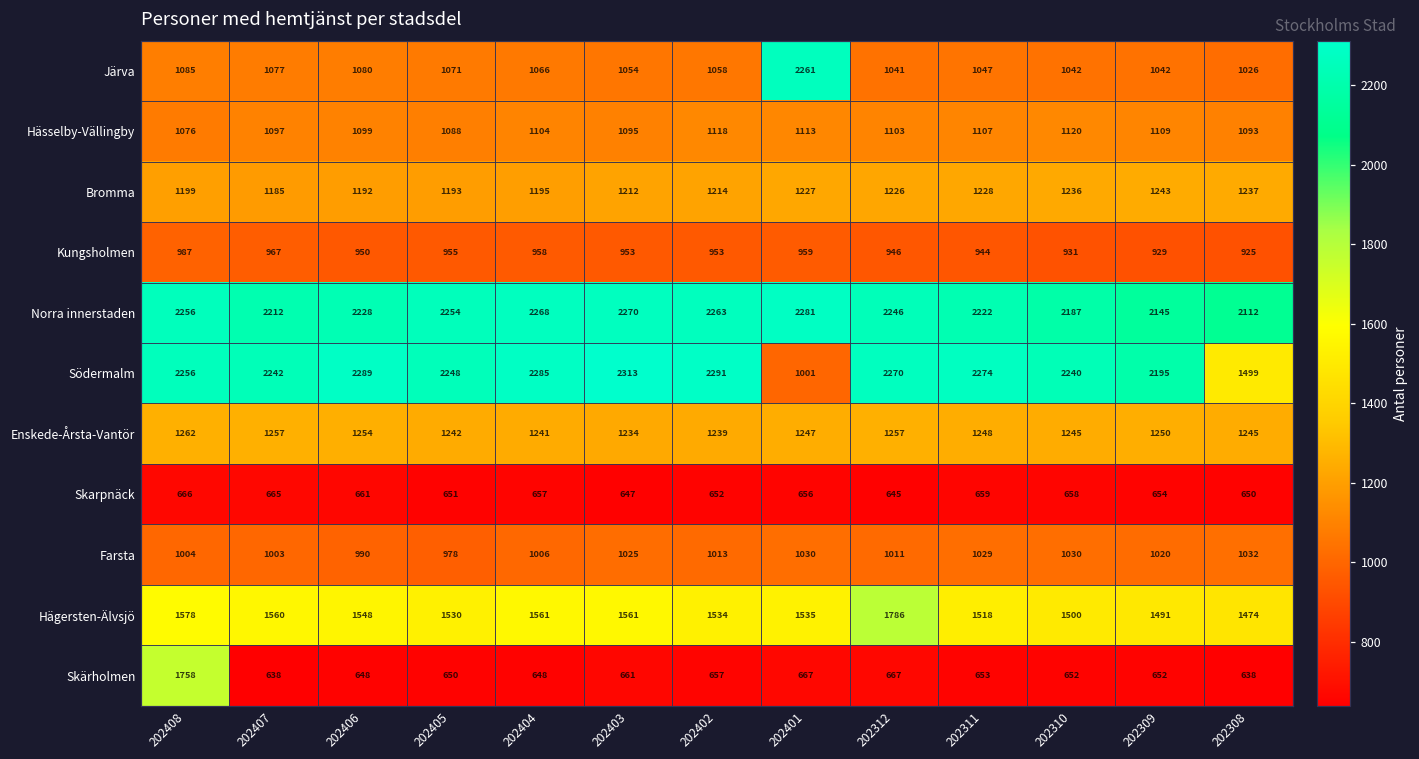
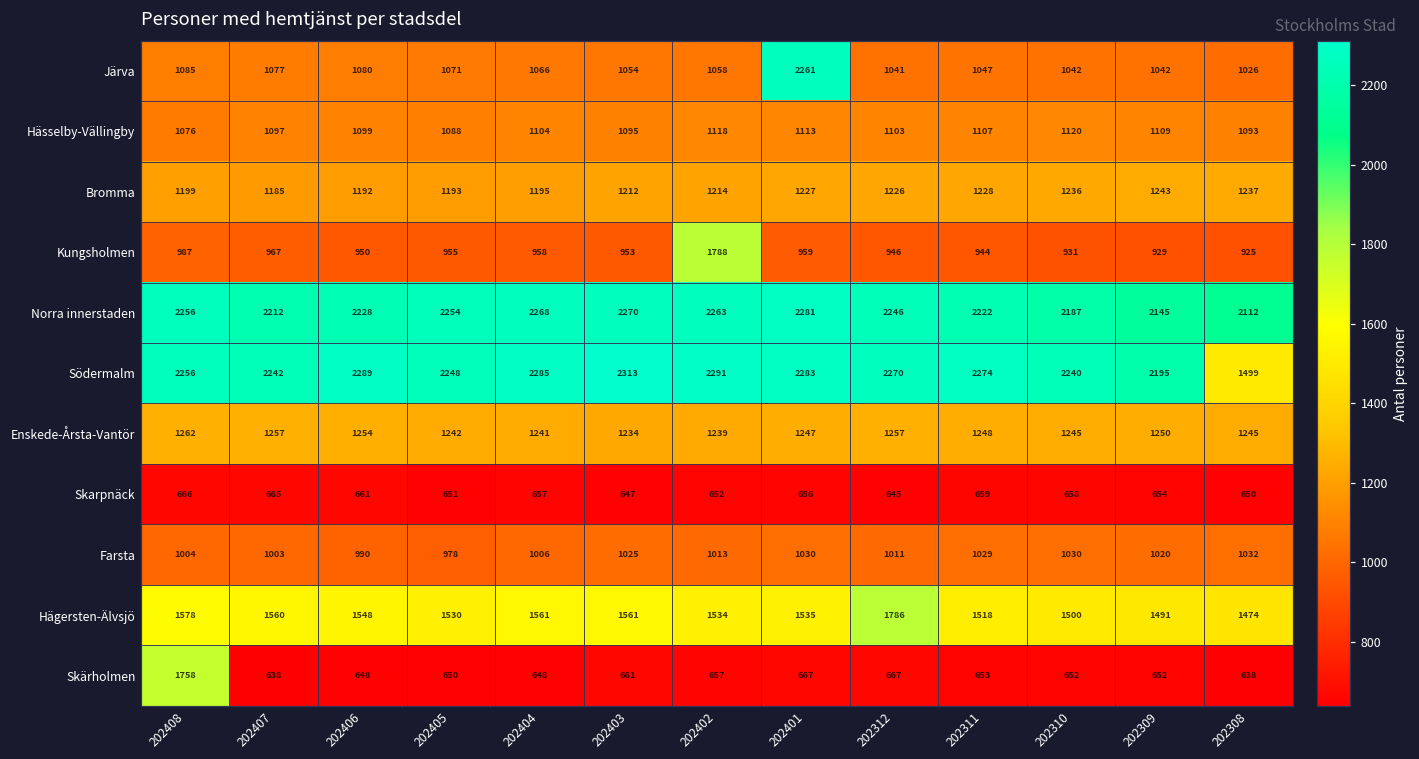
  {
    "Järva": {
      "202408": 1085,
      "202407": 1077,
      "202406": 1080,
      "202405": 1071,
      "202404": 1066,
      "202403": 1054,
      "202402": 1058,
      "202401": 2261,
      "202312": 1041,
      "202311": 1047,
      "202310": 1042,
      "202309": 1042,
      "202308": 1026
    },
    "Hässelby-Vällingby": {
      "202408": 1076,
      "202407": 1097,
      "202406": 1099,
      "202405": 1088,
      "202404": 1104,
      "202403": 1095,
      "202402": 1118,
      "202401": 1113,
      "202312": 1103,
      "202311": 1107,
      "202310": 1120,
      "202309": 1109,
      "202308": 1093
    },
    "Bromma": {
      "202408": 1199,
      "202407": 1185,
      "202406": 1192,
      "202405": 1193,
      "202404": 1195,
      "202403": 1212,
      "202402": 1214,
      "202401": 1227,
      "202312": 1226,
      "202311": 1228,
      "202310": 1236,
      "202309": 1243,
      "202308": 1237
    },
    "Kungsholmen": {
      "202408": 987,
      "202407": 967,
      "202406": 950,
      "202405": 955,
      "202404": 958,
      "202403": 953,
-     "202402": 953,
+     "202402": 1788,
      "202401": 959,
      "202312": 946,
      "202311": 944,
      "202310": 931,
      "202309": 929,
      "202308": 925
    },
    "Norra innerstaden": {
      "202408": 2256,
      "202407": 2212,
      "202406": 2228,
      "202405": 2254,
      "202404": 2268,
      "202403": 2270,
      "202402": 2263,
      "202401": 2281,
      "202312": 2246,
      "202311": 2222,
      "202310": 2187,
      "202309": 2145,
      "202308": 2112
    },
    "Södermalm": {
      "202408": 2256,
      "202407": 2242,
      "202406": 2289,
      "202405": 2248,
      "202404": 2285,
      "202403": 2313,
      "202402": 2291,
-     "202401": 1001,
+     "202401": 2283,
      "202312": 2270,
      "202311": 2274,
      "202310": 2240,
      "202309": 2195,
      "202308": 1499
    },
    "Enskede-Årsta-Vantör": {
      "202408": 1262,
      "202407": 1257,
      "202406": 1254,
      "202405": 1242,
      "202404": 1241,
      "202403": 1234,
      "202402": 1239,
      "202401": 1247,
      "202312": 1257,
      "202311": 1248,
      "202310": 1245,
      "202309": 1250,
      "202308": 1245
    },
    "Skarpnäck": {
      "202408": 666,
      "202407": 665,
      "202406": 661,
      "202405": 651,
      "202404": 657,
      "202403": 647,
      "202402": 652,
      "202401": 656,
      "202312": 645,
      "202311": 659,
      "202310": 658,
      "202309": 654,
      "202308": 650
    },
    "Farsta": {
      "202408": 1004,
      "202407": 1003,
      "202406": 990,
      "202405": 978,
      "202404": 1006,
      "202403": 1025,
      "202402": 1013,
      "202401": 1030,
      "202312": 1011,
      "202311": 1029,
      "202310": 1030,
      "202309": 1020,
      "202308": 1032
    },
    "Hägersten-Älvsjö": {
      "202408": 1578,
      "202407": 1560,
      "202406": 1548,
      "202405": 1530,
      "202404": 1561,
      "202403": 1561,
      "202402": 1534,
      "202401": 1535,
      "202312": 1786,
      "202311": 1518,
      "202310": 1500,
      "202309": 1491,
      "202308": 1474
    },
    "Skärholmen": {
      "202408": 1758,
      "202407": 638,
      "202406": 648,
      "202405": 650,
      "202404": 648,
      "202403": 661,
      "202402": 657,
      "202401": 667,
      "202312": 667,
      "202311": 653,
      "202310": 652,
      "202309": 652,
      "202308": 638
    }
  }
